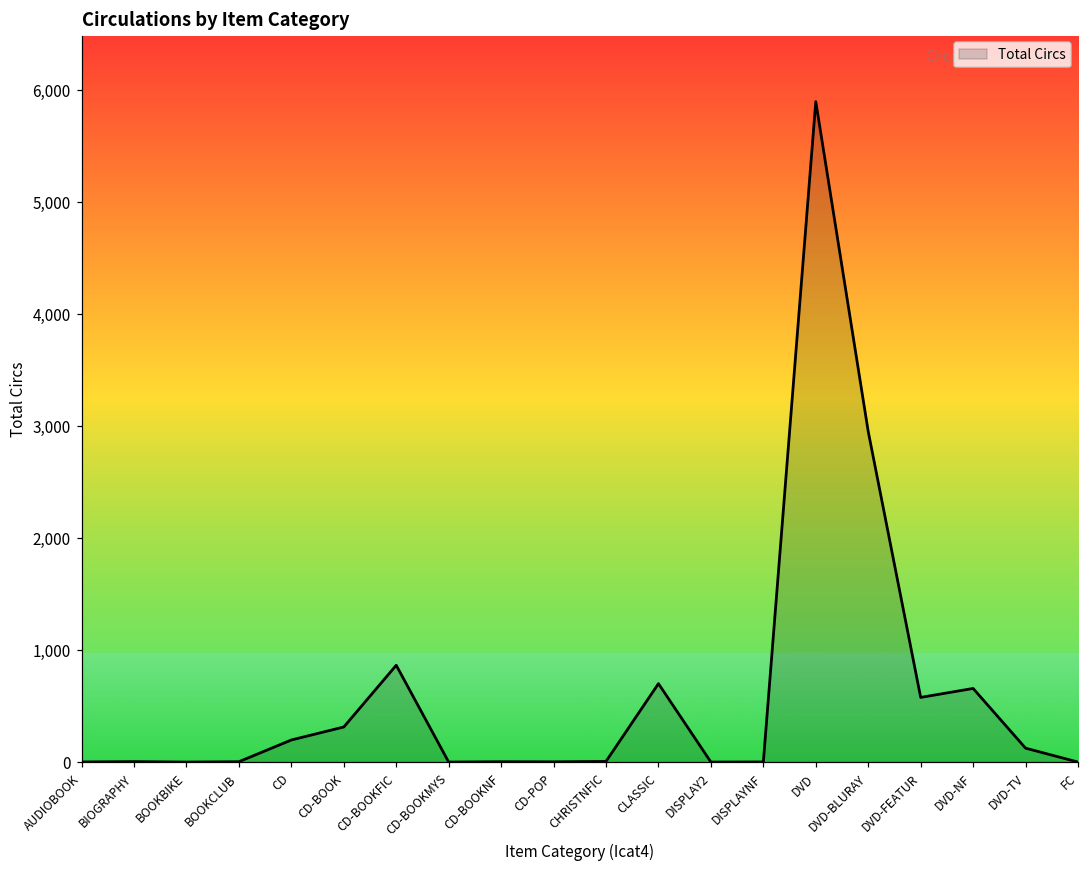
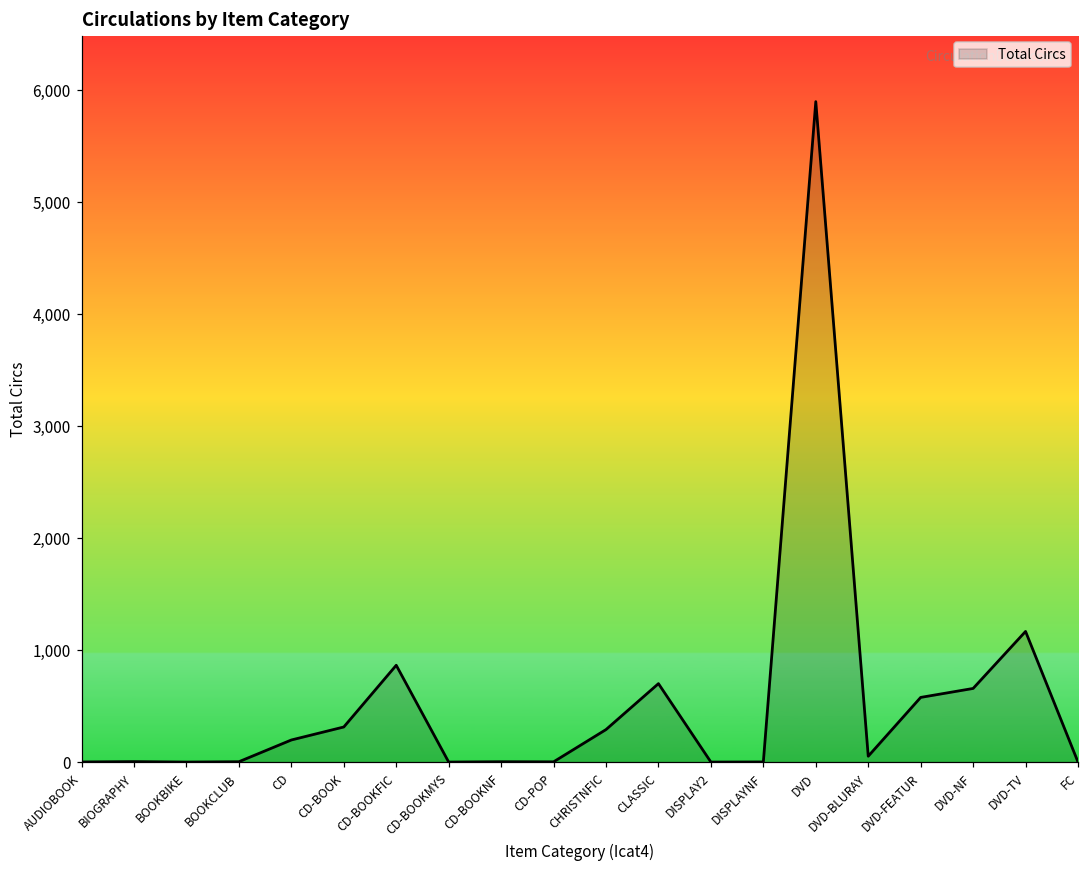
  {
    "AUDIOBOOK": "0",
    "BIOGRAPHY": "10",
    "BOOKBIKE": "0",
    "BOOKCLUB": "0",
    "CD": "200",
    "CD-BOOK": "310",
    "CD-BOOKFIC": "870",
    "CD-BOOKMYS": "0",
    "CD-BOOKNF": "0",
    "CD-POP": "0",
-   "CHRISTNFIC": "10",
+   "CHRISTNFIC": "290",
    "CLASSIC": "700",
    "DISPLAY2": "0",
    "DISPLAYNF": "0",
    "DVD": "5,900",
-   "DVD-BLURAY": "2,950",
+   "DVD-BLURAY": "50",
    "DVD-FEATUR": "580",
    "DVD-NF": "660",
-   "DVD-TV": "130",
+   "DVD-TV": "1,170",
    "FC": "0"
  }
